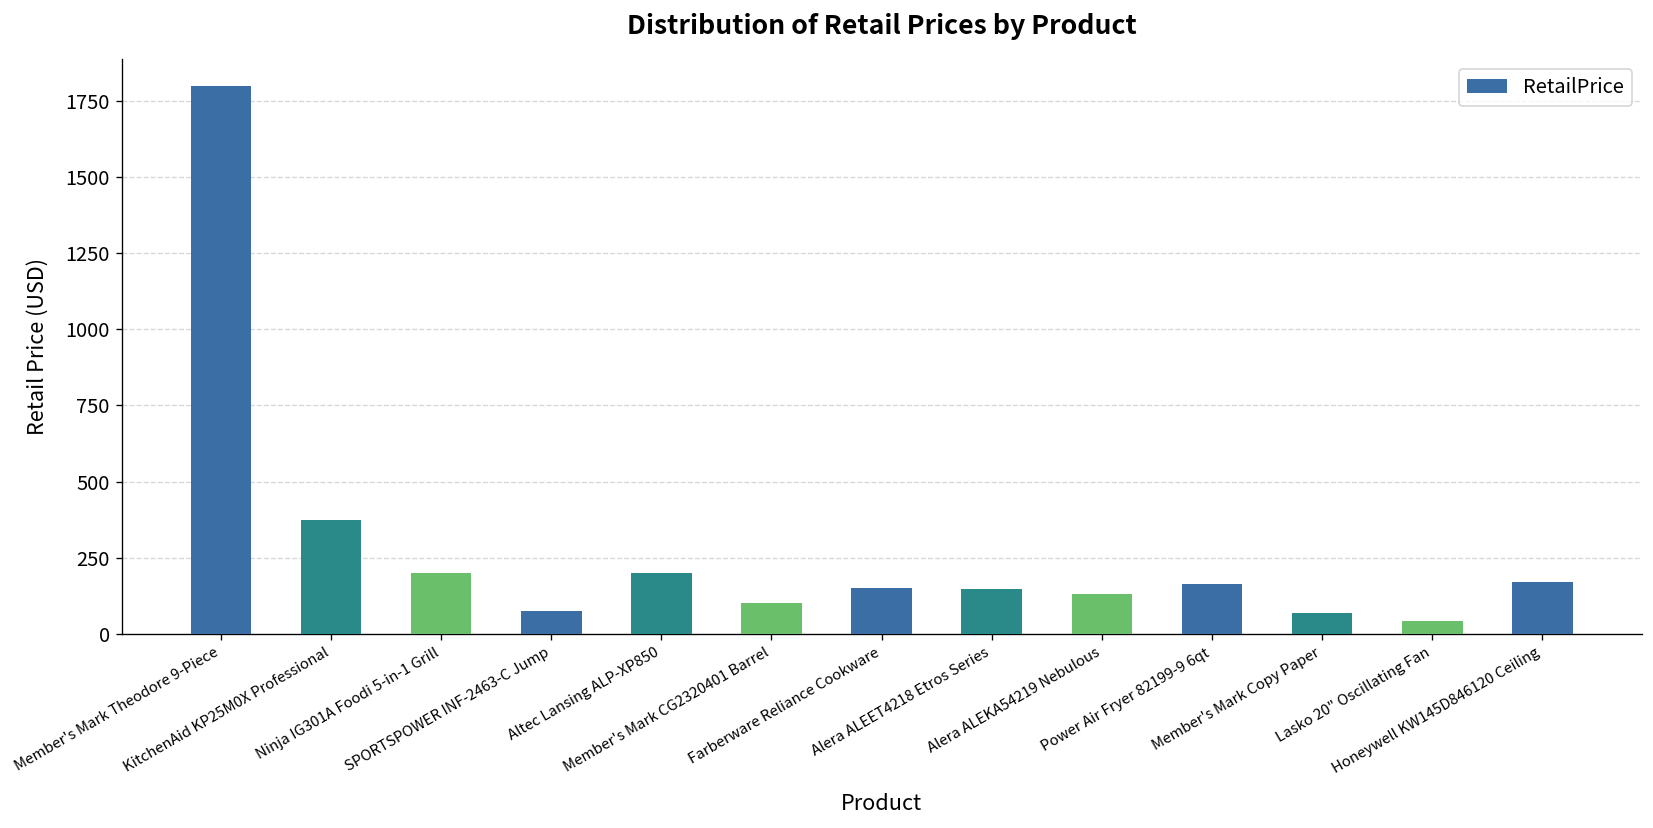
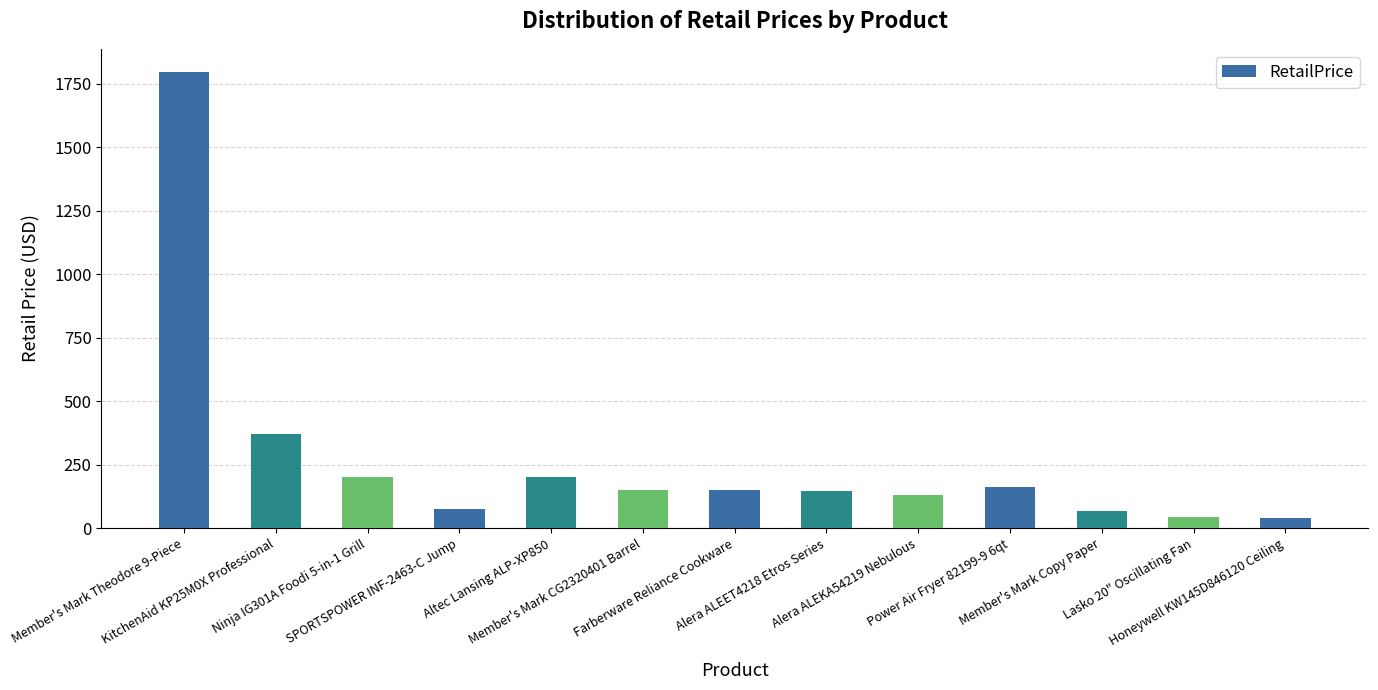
  {
    "Member's Mark Theodore 9-Piece": 1800,
    "KitchenAid KP25M0X Professional": 370,
    "Ninja IG301A Foodi 5-in-1 Grill": 200,
    "SPORTSPOWER INF-2463-C Jump": 70,
    "Altec Lansing ALP-XP850": 200,
-   "Member's Mark CG2320401 Barrel": 100,
+   "Member's Mark CG2320401 Barrel": 150,
    "Farberware Reliance Cookware": 150,
    "Alera ALEET4218 Etros Series": 150,
    "Alera ALEKA54219 Nebulous": 130,
    "Power Air Fryer 82199-9 6qt": 160,
    "Member's Mark Copy Paper": 70,
    "Lasko 20\" Oscillating Fan": 40,
-   "Honeywell KW145D846120 Ceiling": 170
+   "Honeywell KW145D846120 Ceiling": 40
  }
